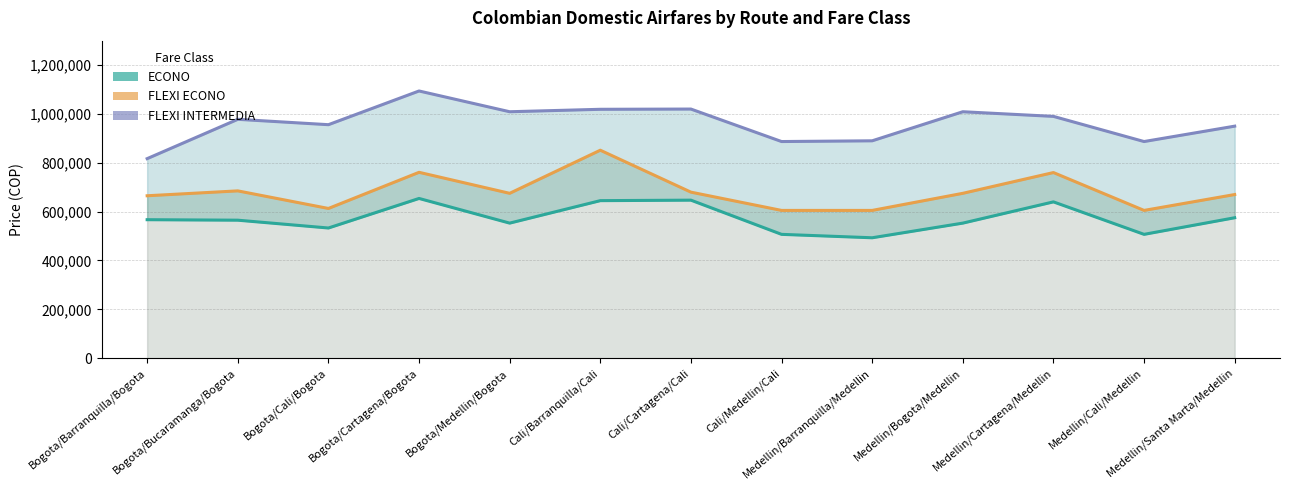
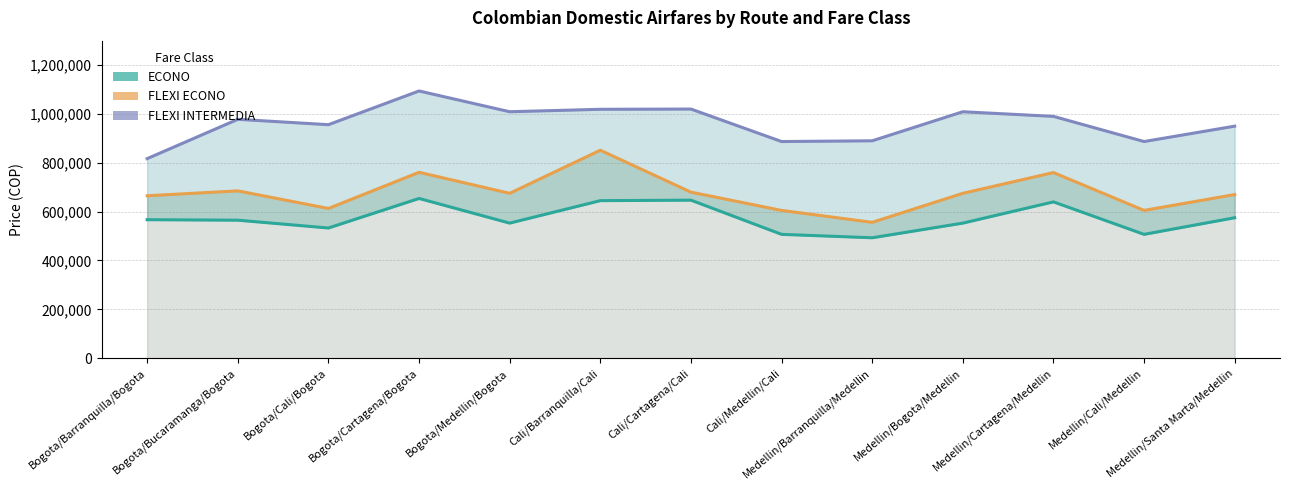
  {
    "ECONO": {
      "Bogota/Barranquilla/Bogota": "570,000",
      "Bogota/Bucaramanga/Bogota": "570,000",
      "Bogota/Cali/Bogota": "530,000",
      "Bogota/Cartagena/Bogota": "650,000",
      "Bogota/Medellin/Bogota": "550,000",
      "Cali/Barranquilla/Cali": "650,000",
      "Cali/Cartagena/Cali": "650,000",
      "Cali/Medellin/Cali": "510,000",
      "Medellin/Barranquilla/Medellin": "490,000",
      "Medellin/Bogota/Medellin": "550,000",
      "Medellin/Cartagena/Medellin": "640,000",
      "Medellin/Cali/Medellin": "510,000",
      "Medellin/Santa Marta/Medellin": "580,000"
    },
    "FLEXI ECONO": {
      "Bogota/Barranquilla/Bogota": "670,000",
      "Bogota/Bucaramanga/Bogota": "690,000",
      "Bogota/Cali/Bogota": "610,000",
      "Bogota/Cartagena/Bogota": "760,000",
      "Bogota/Medellin/Bogota": "680,000",
      "Cali/Barranquilla/Cali": "850,000",
      "Cali/Cartagena/Cali": "680,000",
      "Cali/Medellin/Cali": "610,000",
-     "Medellin/Barranquilla/Medellin": "610,000",
+     "Medellin/Barranquilla/Medellin": "560,000",
      "Medellin/Bogota/Medellin": "680,000",
      "Medellin/Cartagena/Medellin": "760,000",
      "Medellin/Cali/Medellin": "610,000",
      "Medellin/Santa Marta/Medellin": "670,000"
    },
    "FLEXI INTERMEDIA": {
      "Bogota/Barranquilla/Bogota": "820,000",
      "Bogota/Bucaramanga/Bogota": "980,000",
      "Bogota/Cali/Bogota": "960,000",
      "Bogota/Cartagena/Bogota": "1,090,000",
      "Bogota/Medellin/Bogota": "1,010,000",
      "Cali/Barranquilla/Cali": "1,020,000",
      "Cali/Cartagena/Cali": "1,020,000",
      "Cali/Medellin/Cali": "890,000",
      "Medellin/Barranquilla/Medellin": "890,000",
      "Medellin/Bogota/Medellin": "1,010,000",
      "Medellin/Cartagena/Medellin": "990,000",
      "Medellin/Cali/Medellin": "890,000",
      "Medellin/Santa Marta/Medellin": "950,000"
    }
  }
